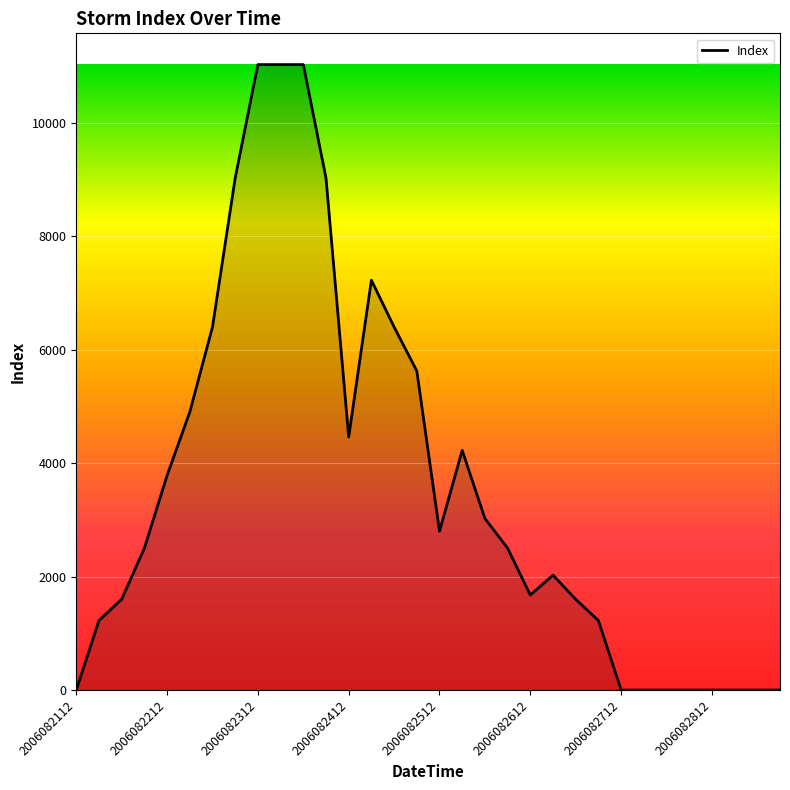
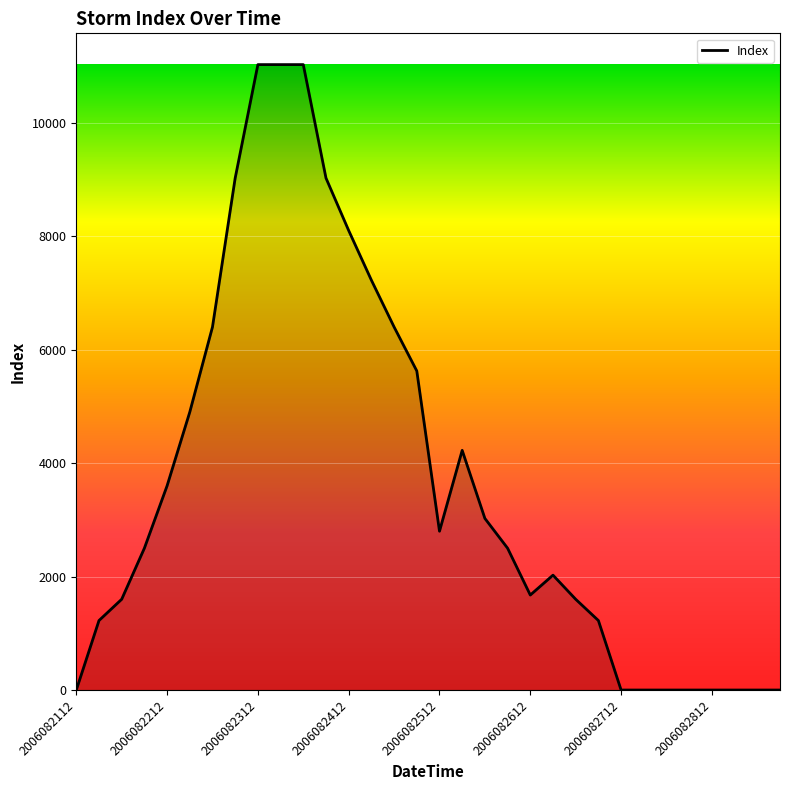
  {
    "2006082112": 0,
-   "2006082212": 3800,
+   "2006082212": 3600,
    "2006082312": 11000,
-   "2006082412": 4500,
+   "2006082412": 8100,
    "2006082512": 2800,
    "2006082612": 1700,
    "2006082712": 0,
    "2006082812": 0
  }
